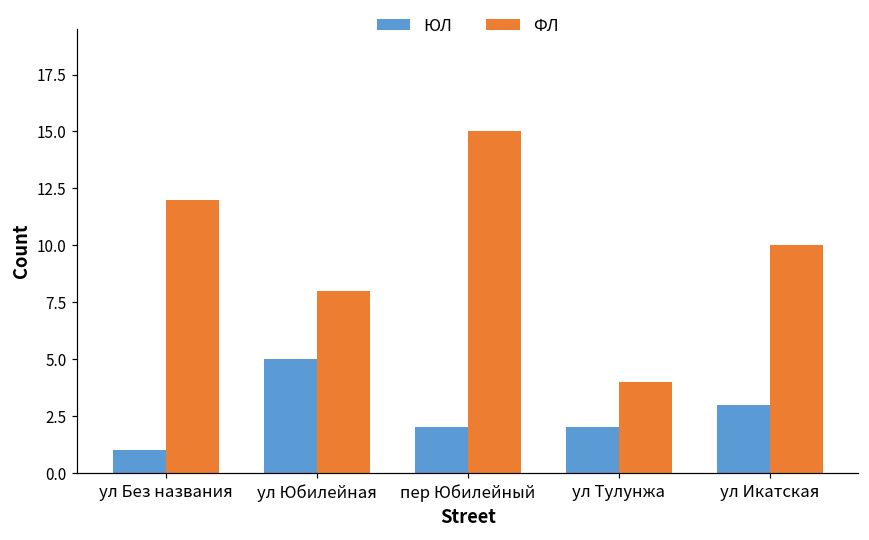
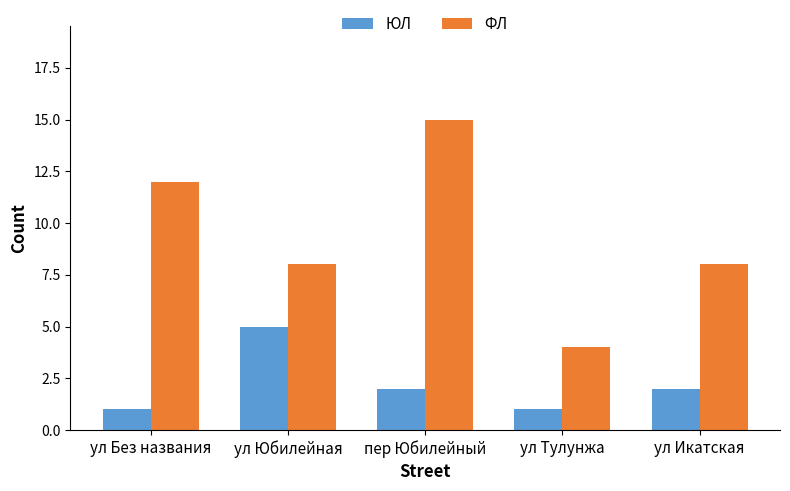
  {
    "ЮЛ": {
      "ул Без названия": 1,
      "ул Юбилейная": 5,
      "пер Юбилейный": 2,
-     "ул Тулунжа": 2,
-     "ул Икатская": 3
+     "ул Тулунжа": 1,
+     "ул Икатская": 2
    },
    "ФЛ": {
      "ул Без названия": 12,
      "ул Юбилейная": 8,
      "пер Юбилейный": 15,
      "ул Тулунжа": 4,
-     "ул Икатская": 10
+     "ул Икатская": 8
    }
  }
